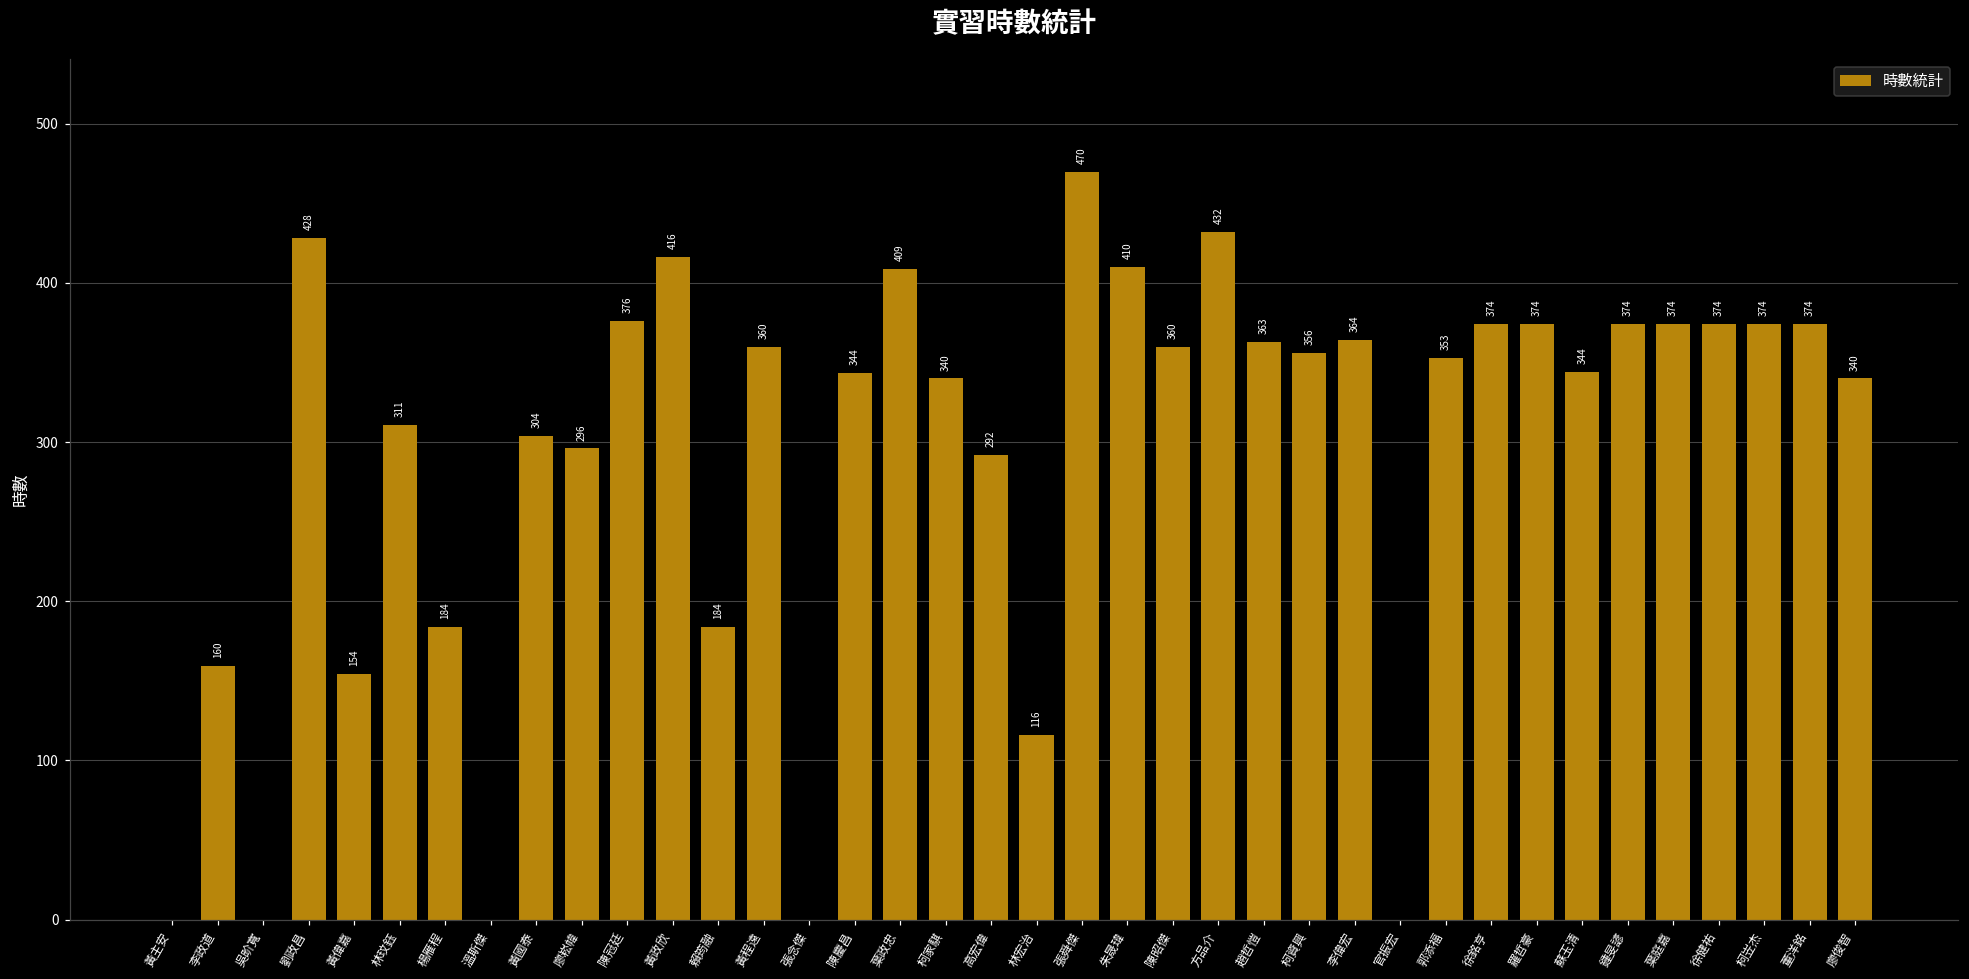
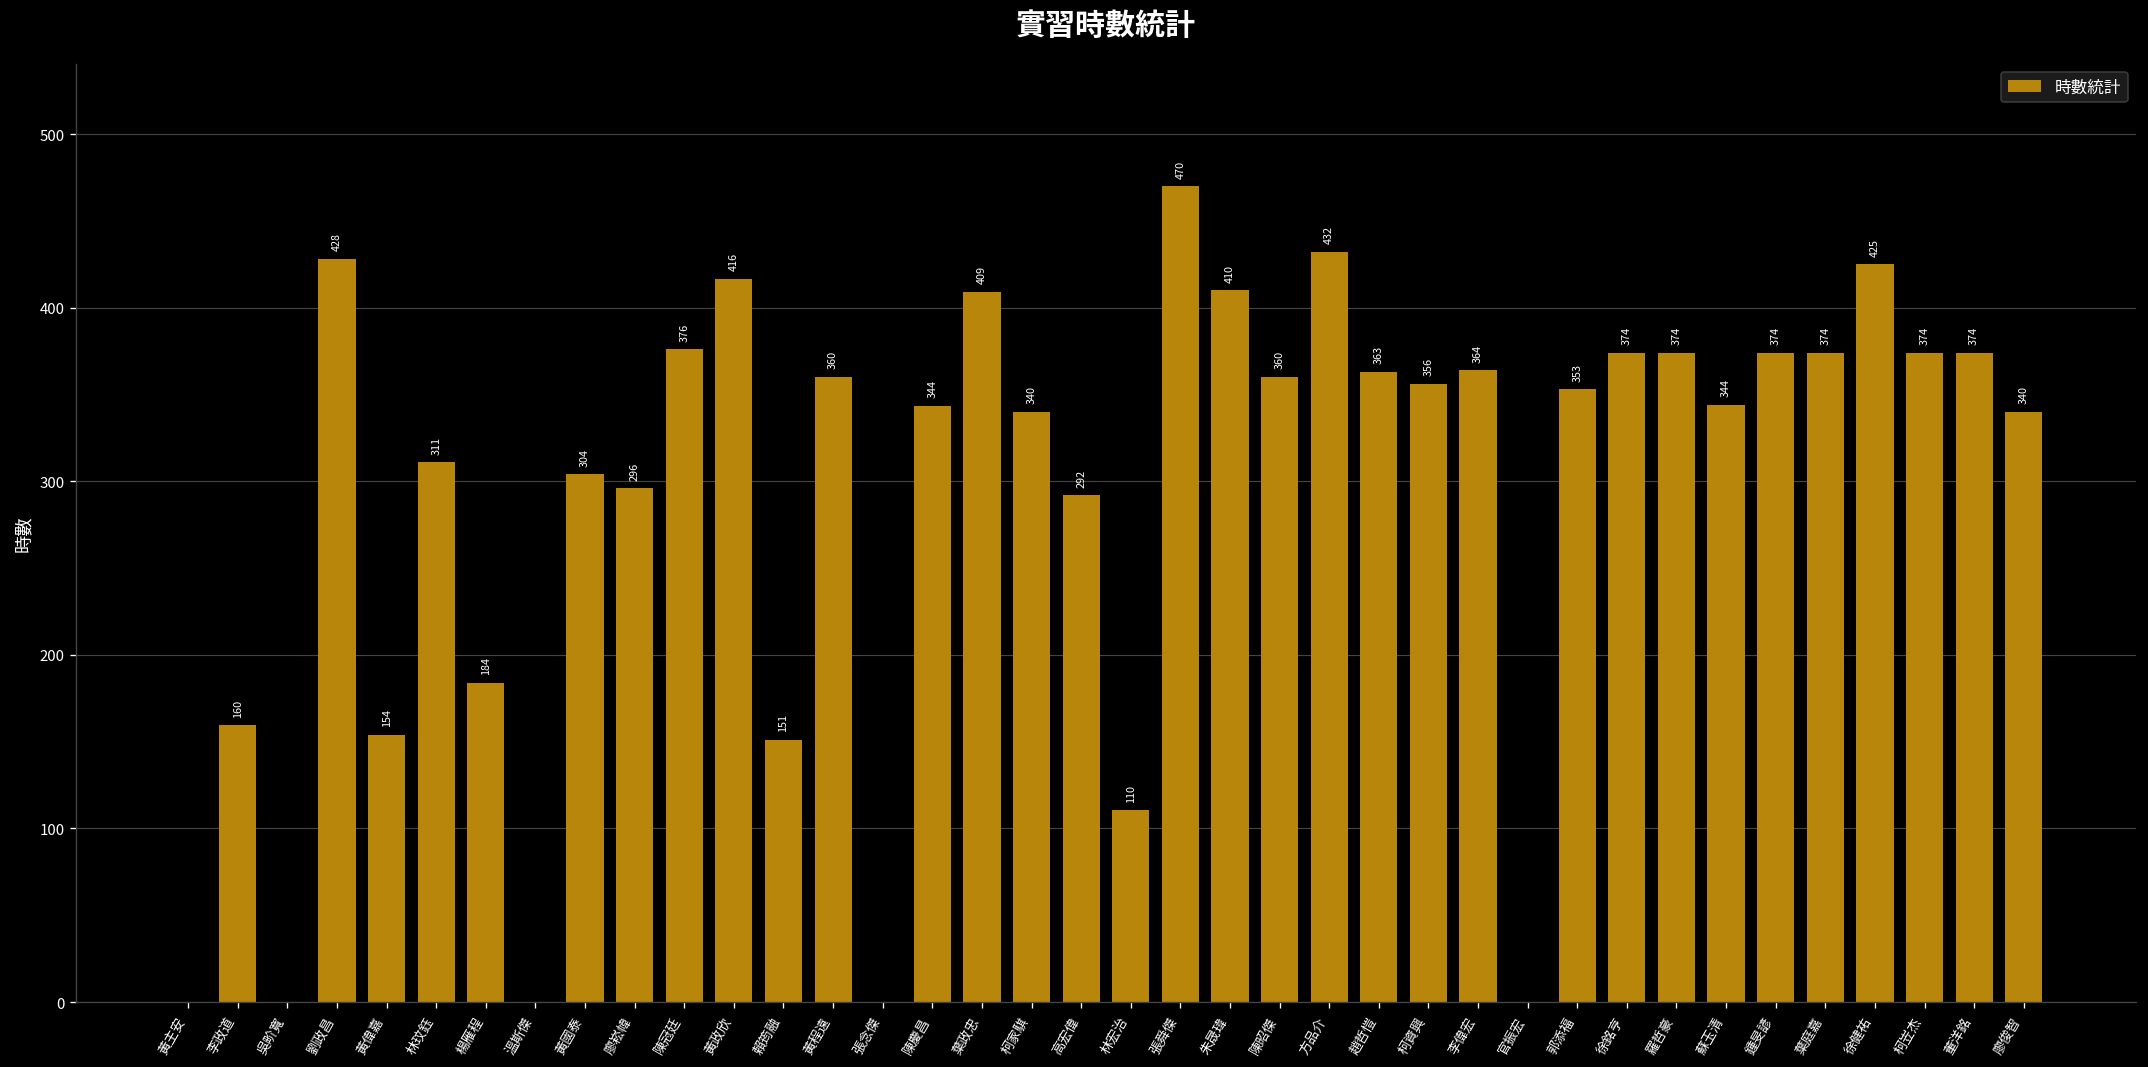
  {
    "李政道": 160,
    "劉政昌": 428,
    "黃偉嘉": 154,
    "林玟鈺": 311,
    "楊雁程": 184,
    "黃國泰": 304,
    "廖崧幃": 296,
    "陳冠廷": 376,
    "黃政欣": 416,
-   "賴筠融": 184,
+   "賴筠融": 151,
    "黃程遠": 360,
    "陳慶昌": 344,
    "葉政忠": 409,
    "柯家騏": 340,
    "高宏偉": 292,
-   "林宏治": 116,
+   "林宏治": 110,
    "張舜傑": 470,
    "朱晟瑋": 410,
    "陳昭傑": 360,
    "方品介": 432,
    "趙哲愷": 363,
    "柯資興": 356,
    "李偉宏": 364,
    "郭添福": 353,
    "徐銘亨": 374,
    "羅哲豪": 374,
    "蘇玉清": 344,
    "鍾旻諺": 374,
    "葉庭嘉": 374,
-   "徐健祐": 374,
+   "徐健祐": 425,
    "柯岦杰": 374,
    "董洋銘": 374,
    "廖俊智": 340
  }
